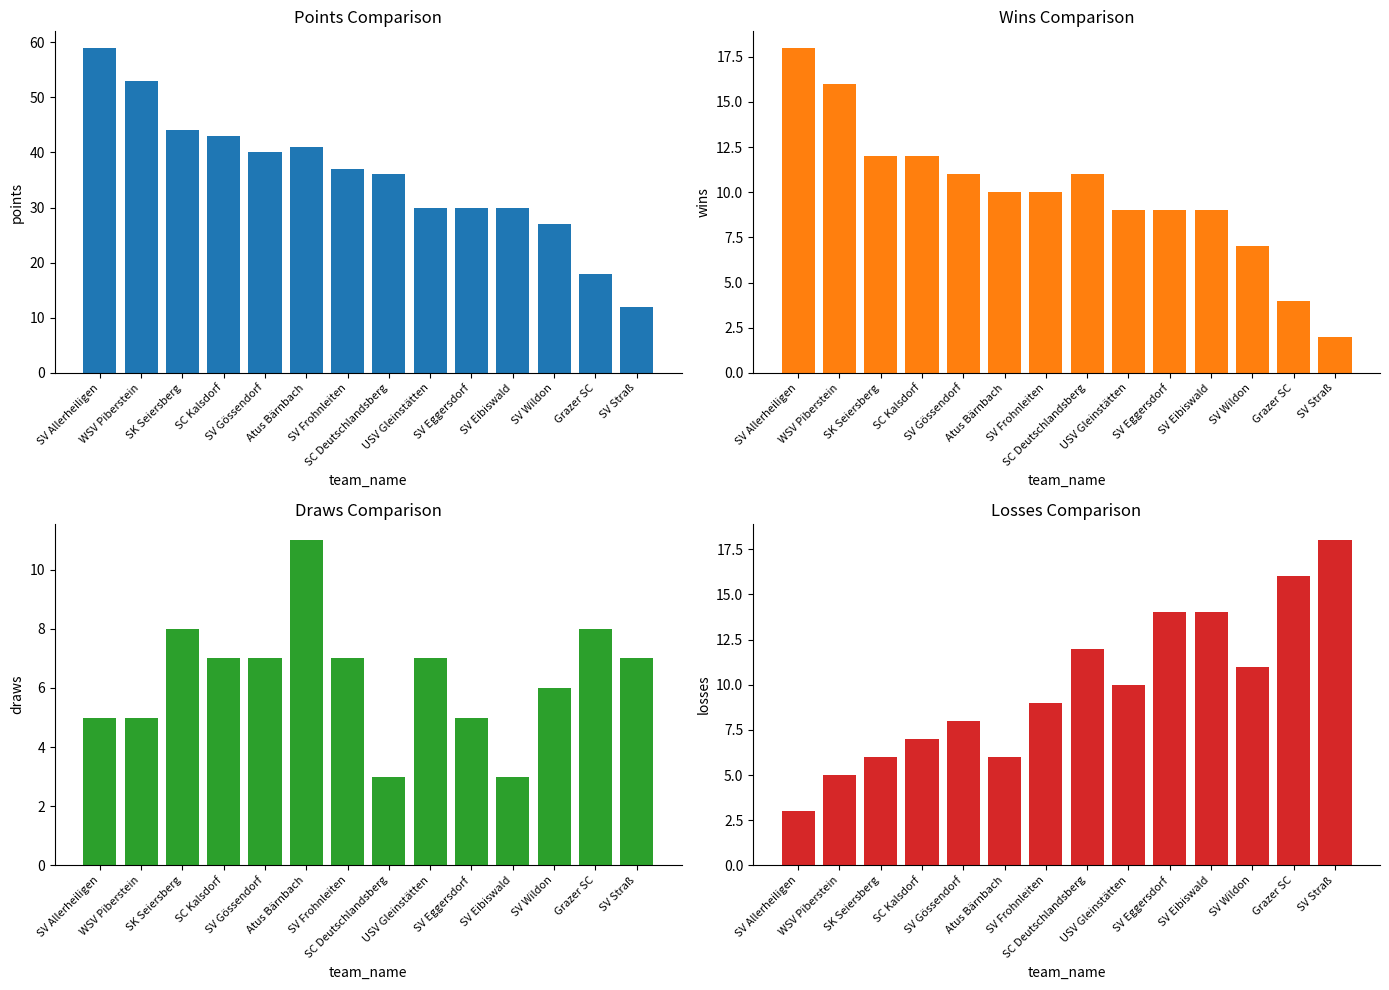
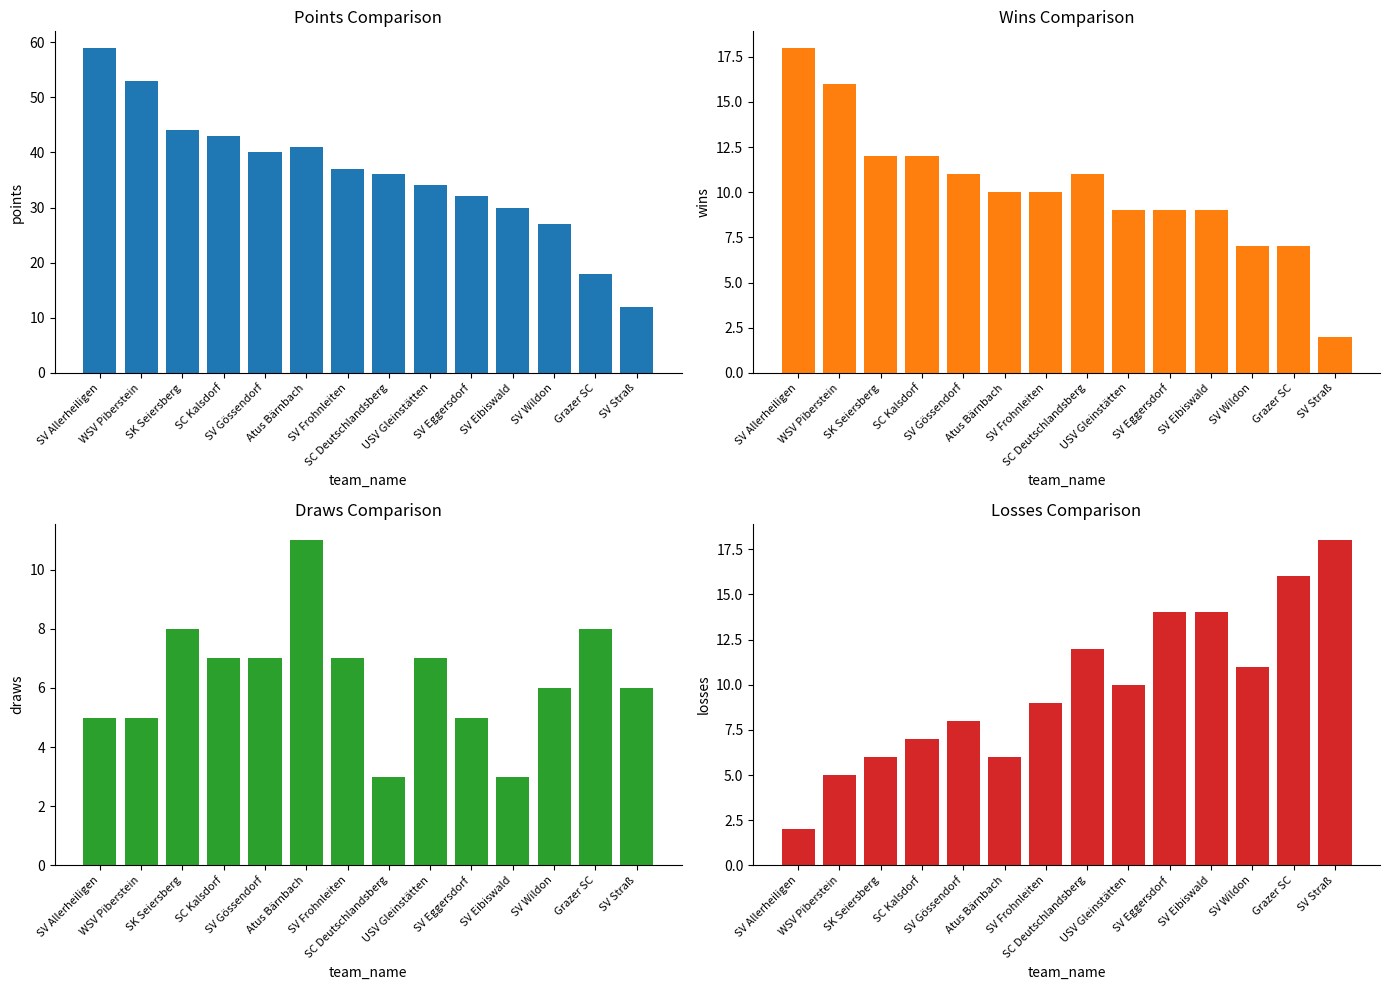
  {
    "Points Comparison": {
      "SV Allerheiligen": 59,
      "WSV Piberstein": 53,
      "SK Seiersberg": 44,
      "SC Kalsdorf": 43,
      "SV Gössendorf": 40,
      "Atus Bärnbach": 41,
      "SV Frohnleiten": 37,
      "SC Deutschlandsberg": 36,
-     "USV Gleinstätten": 30,
-     "SV Eggersdorf": 30,
+     "USV Gleinstätten": 34,
+     "SV Eggersdorf": 32,
      "SV Eibiswald": 30,
      "SV Wildon": 27,
      "Grazer SC": 18,
      "SV Straß": 12
    },
    "Wins Comparison": {
      "SV Allerheiligen": 18,
      "WSV Piberstein": 16,
      "SK Seiersberg": 12,
      "SC Kalsdorf": 12,
      "SV Gössendorf": 11,
      "Atus Bärnbach": 10,
      "SV Frohnleiten": 10,
      "SC Deutschlandsberg": 11,
      "USV Gleinstätten": 9,
      "SV Eggersdorf": 9,
      "SV Eibiswald": 9,
      "SV Wildon": 7,
-     "Grazer SC": 4,
+     "Grazer SC": 7,
      "SV Straß": 2
    },
    "Draws Comparison": {
      "SV Allerheiligen": 5,
      "WSV Piberstein": 5,
      "SK Seiersberg": 8,
      "SC Kalsdorf": 7,
      "SV Gössendorf": 7,
      "Atus Bärnbach": 11,
      "SV Frohnleiten": 7,
      "SC Deutschlandsberg": 3,
      "USV Gleinstätten": 7,
      "SV Eggersdorf": 5,
      "SV Eibiswald": 3,
      "SV Wildon": 6,
      "Grazer SC": 8,
-     "SV Straß": 7
+     "SV Straß": 6
    },
    "Losses Comparison": {
-     "SV Allerheiligen": 3,
+     "SV Allerheiligen": 2,
      "WSV Piberstein": 5,
      "SK Seiersberg": 6,
      "SC Kalsdorf": 7,
      "SV Gössendorf": 8,
      "Atus Bärnbach": 6,
      "SV Frohnleiten": 9,
      "SC Deutschlandsberg": 12,
      "USV Gleinstätten": 10,
      "SV Eggersdorf": 14,
      "SV Eibiswald": 14,
      "SV Wildon": 11,
      "Grazer SC": 16,
      "SV Straß": 18
    }
  }
